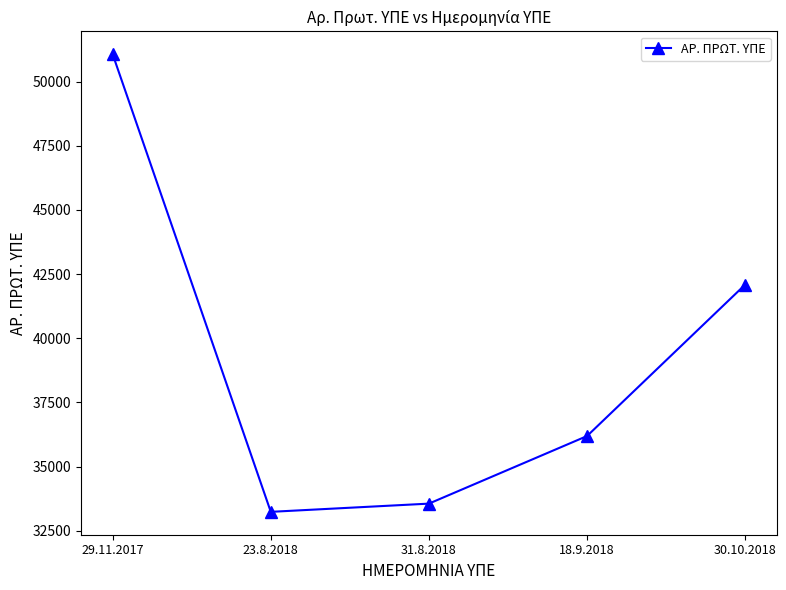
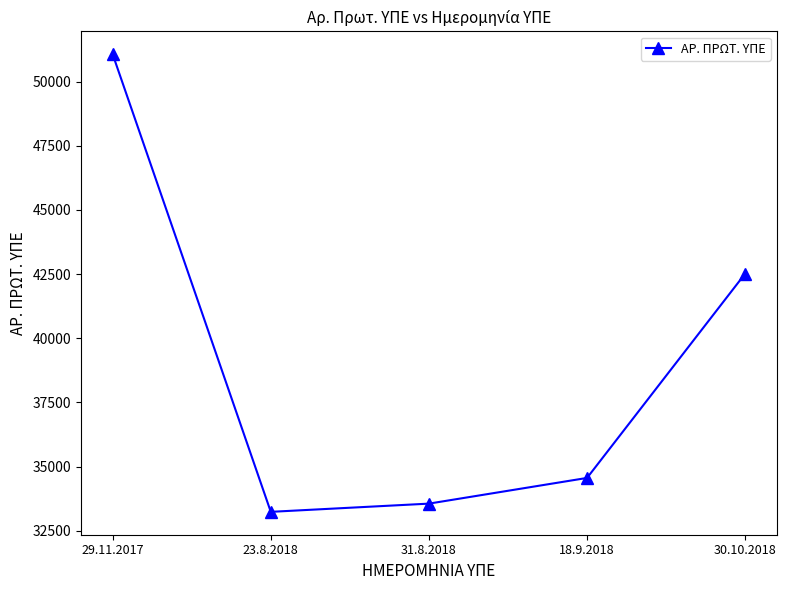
  {
    "29.11.2017": 51100,
    "23.8.2018": 33200,
    "31.8.2018": 33600,
-   "18.9.2018": 36200,
-   "30.10.2018": 42100
+   "18.9.2018": 34600,
+   "30.10.2018": 42500
  }
